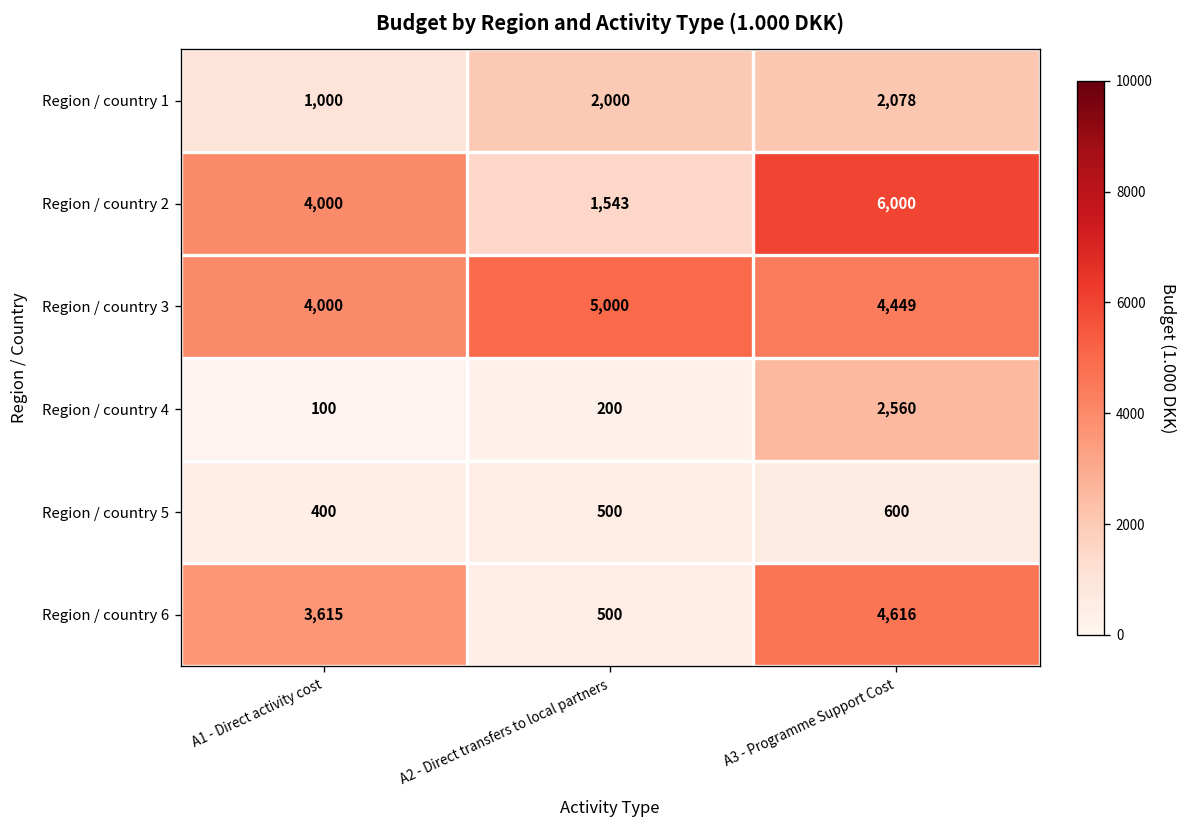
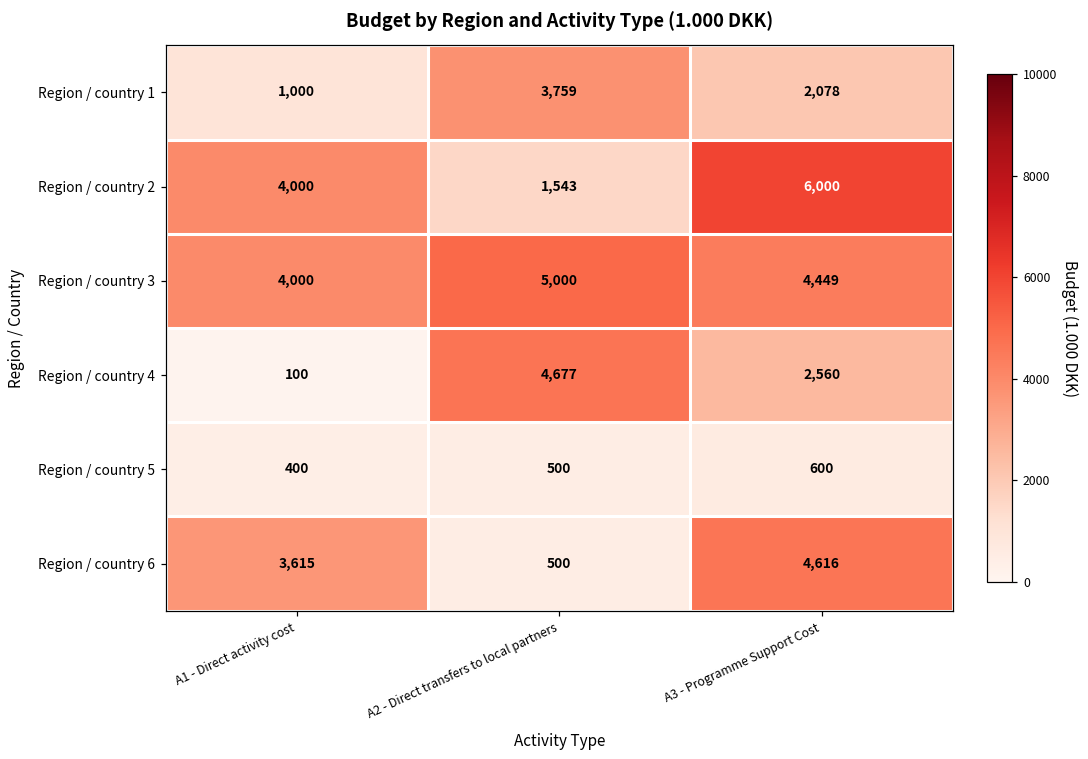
  {
    "Region / country 1": {
      "A1 - Direct activity cost": "1,000",
-     "A2 - Direct transfers to local partners": "2,000",
+     "A2 - Direct transfers to local partners": "3,759",
      "A3 - Programme Support Cost": "2,078"
    },
    "Region / country 2": {
      "A1 - Direct activity cost": "4,000",
      "A2 - Direct transfers to local partners": "1,543",
      "A3 - Programme Support Cost": "6,000"
    },
    "Region / country 3": {
      "A1 - Direct activity cost": "4,000",
      "A2 - Direct transfers to local partners": "5,000",
      "A3 - Programme Support Cost": "4,449"
    },
    "Region / country 4": {
      "A1 - Direct activity cost": "100",
-     "A2 - Direct transfers to local partners": "200",
+     "A2 - Direct transfers to local partners": "4,677",
      "A3 - Programme Support Cost": "2,560"
    },
    "Region / country 5": {
      "A1 - Direct activity cost": "400",
      "A2 - Direct transfers to local partners": "500",
      "A3 - Programme Support Cost": "600"
    },
    "Region / country 6": {
      "A1 - Direct activity cost": "3,615",
      "A2 - Direct transfers to local partners": "500",
      "A3 - Programme Support Cost": "4,616"
    }
  }
